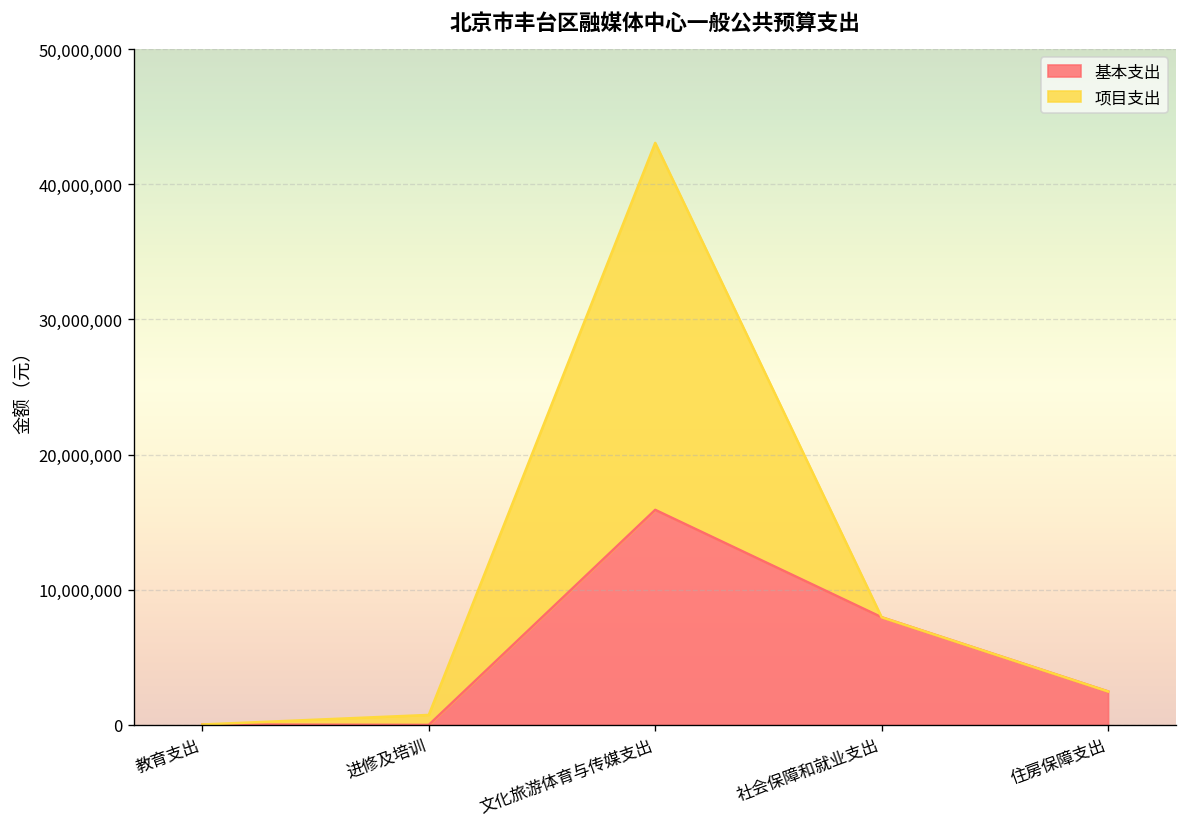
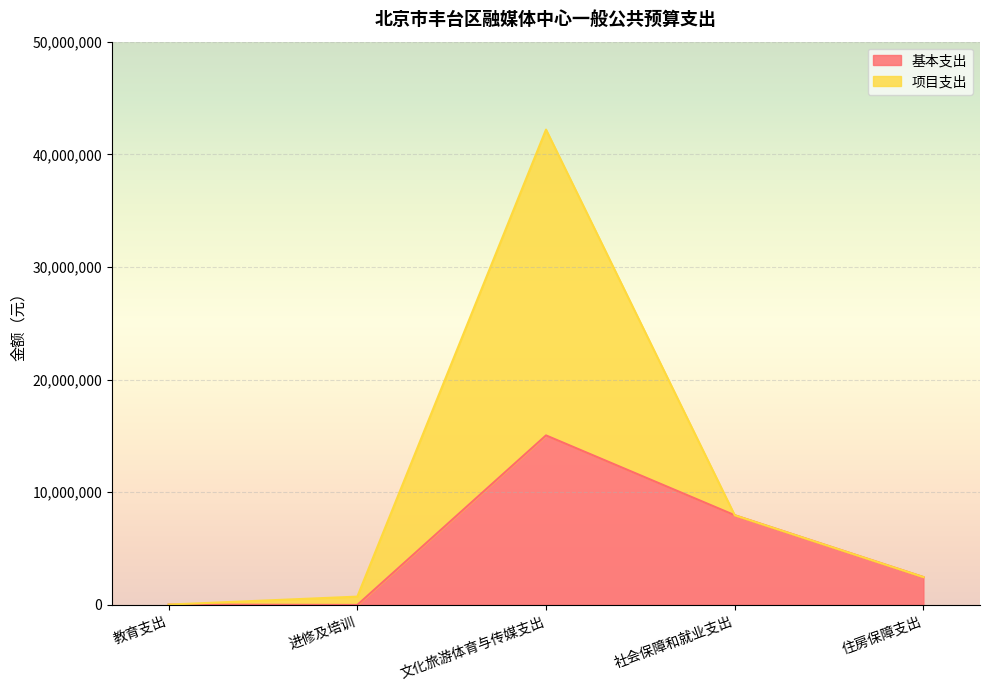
  {
    "基本支出": {
      "进修及培训": "0",
-     "文化旅游体育与传媒支出": "15,900,000"
+     "文化旅游体育与传媒支出": "15,000,000"
    },
    "项目支出": {
      "进修及培训": "700,000",
      "文化旅游体育与传媒支出": "27,100,000"
    }
  }
